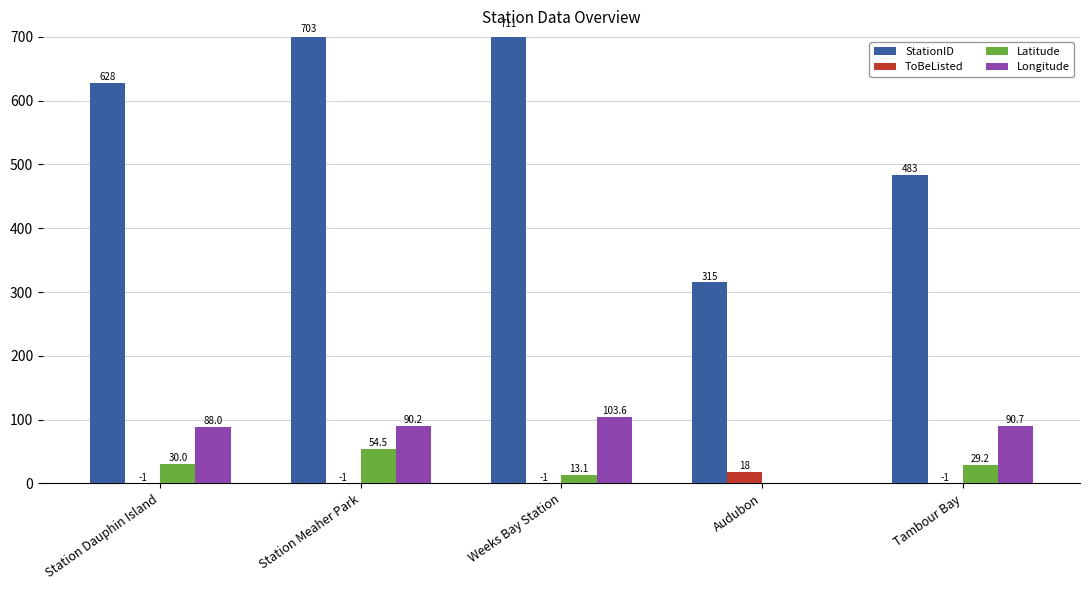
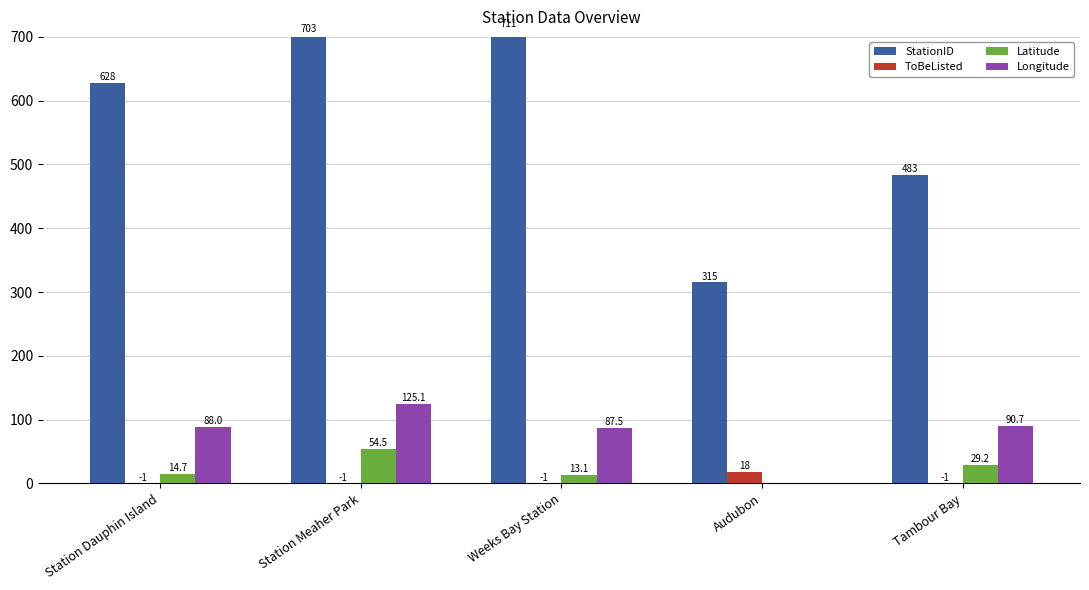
  {
    "StationID": {
      "Station Dauphin Island": 628,
      "Station Meaher Park": 703,
      "Audubon": 315,
      "Tambour Bay": 483
    },
    "ToBeListed": {
      "Station Dauphin Island": -1,
      "Station Meaher Park": -1,
      "Weeks Bay Station": -1,
      "Audubon": 18,
      "Tambour Bay": -1
    },
    "Latitude": {
-     "Station Dauphin Island": 30.0,
+     "Station Dauphin Island": 14.7,
      "Station Meaher Park": 54.5,
      "Weeks Bay Station": 13.1,
      "Tambour Bay": 29.2
    },
    "Longitude": {
      "Station Dauphin Island": 88.0,
-     "Station Meaher Park": 90.2,
-     "Weeks Bay Station": 103.6,
+     "Station Meaher Park": 125.1,
+     "Weeks Bay Station": 87.5,
      "Tambour Bay": 90.7
    }
  }
